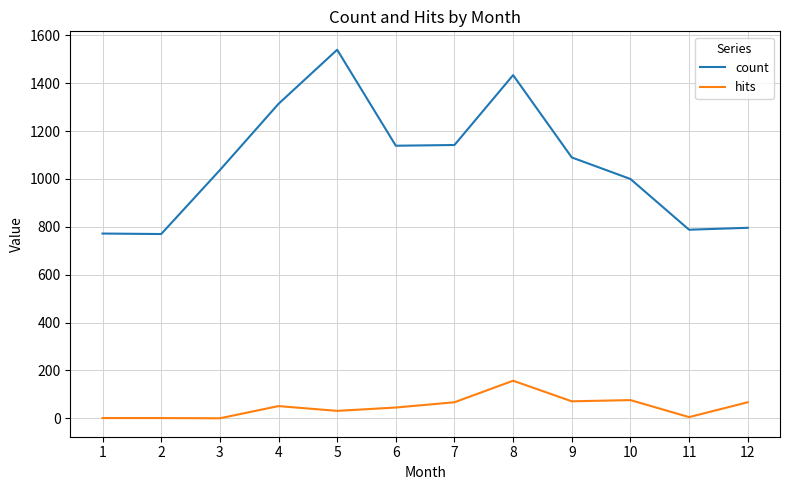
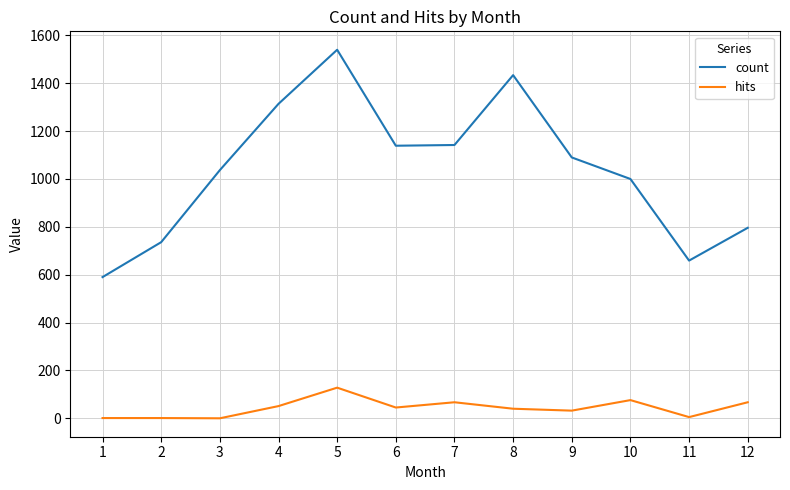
  {
    "count": {
-     "1": 770,
-     "2": 770,
+     "1": 590,
+     "2": 740,
      "3": 1040,
      "4": 1310,
      "5": 1540,
      "6": 1140,
      "7": 1140,
      "8": 1430,
      "9": 1090,
      "10": 1000,
-     "11": 790,
+     "11": 660,
      "12": 800
    },
    "hits": {
      "1": 0,
      "2": 0,
      "3": 0,
      "4": 50,
-     "5": 30,
+     "5": 130,
      "6": 50,
      "7": 70,
-     "8": 160,
-     "9": 70,
+     "8": 40,
+     "9": 30,
      "10": 80,
      "11": 10,
      "12": 70
    }
  }
